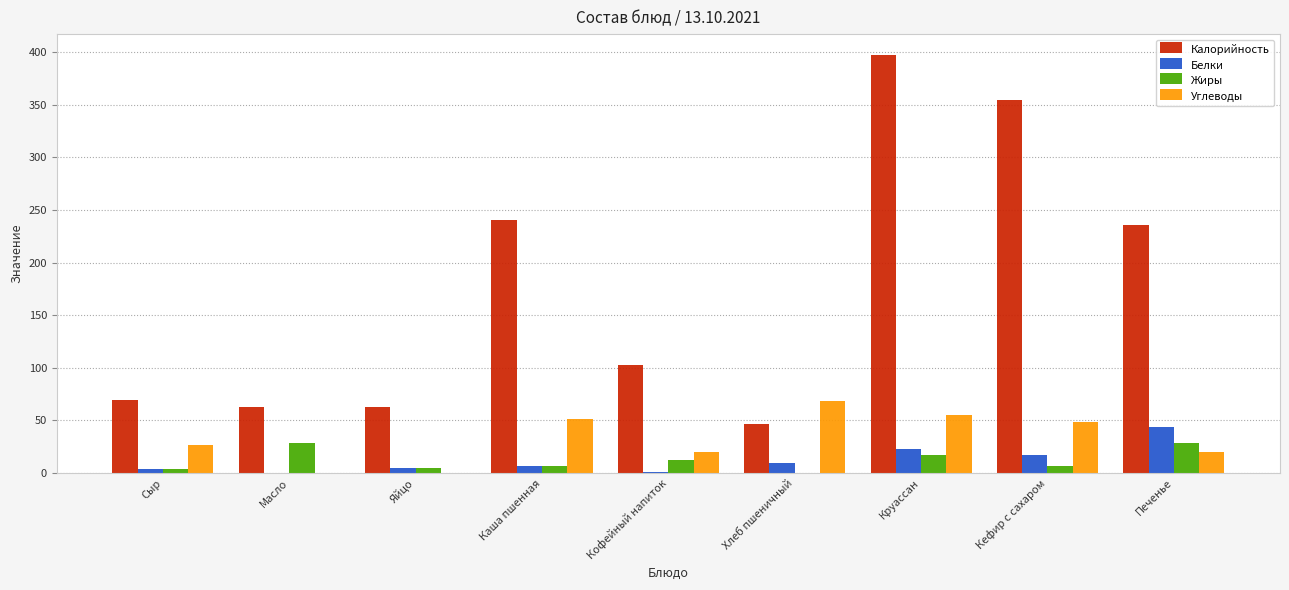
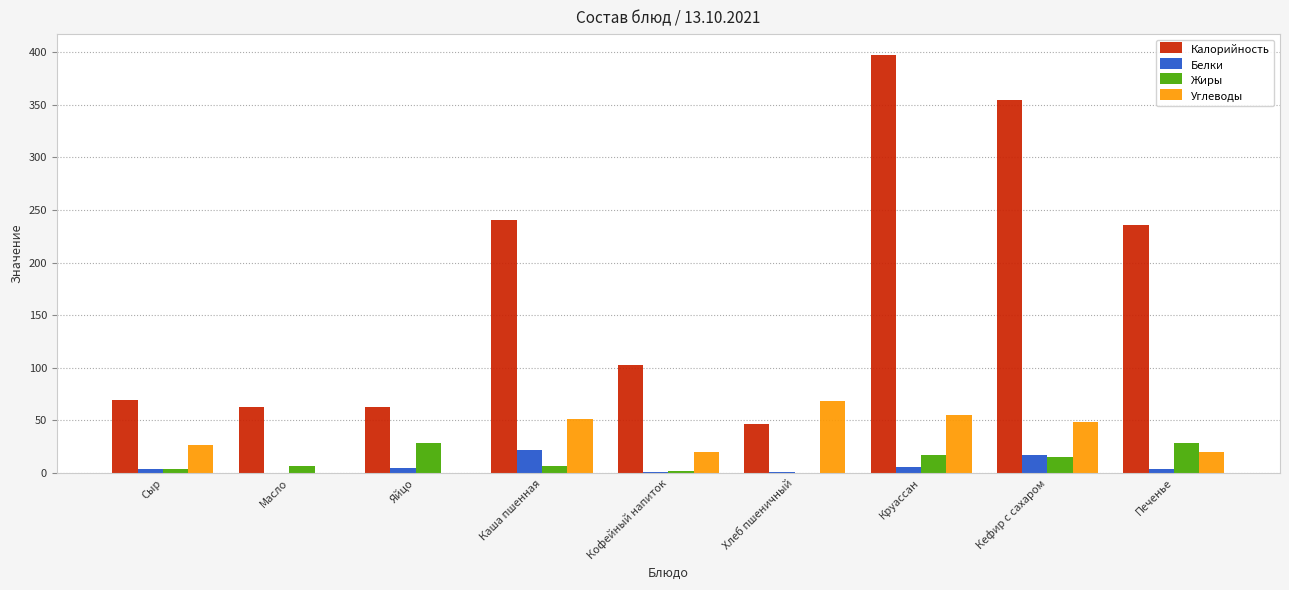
  {
    "Калорийность": {
      "Сыр": 70,
      "Масло": 63,
      "Яйцо": 63,
      "Каша пшенная": 240,
      "Кофейный напиток": 103,
      "Хлеб пшеничный": 47,
      "Круассан": 397,
      "Кефир с сахаром": 354,
      "Печенье": 236
    },
    "Белки": {
      "Сыр": 4,
      "Яйцо": 5,
-     "Каша пшенная": 7,
-     "Хлеб пшеничный": 10,
-     "Круассан": 23,
+     "Каша пшенная": 22,
+     "Хлеб пшеничный": 2,
+     "Круассан": 6,
      "Кефир с сахаром": 17,
-     "Печенье": 44
+     "Печенье": 4
    },
    "Жиры": {
      "Сыр": 4,
-     "Масло": 29,
-     "Яйцо": 5,
+     "Масло": 7,
+     "Яйцо": 29,
      "Каша пшенная": 7,
-     "Кофейный напиток": 12,
+     "Кофейный напиток": 2,
      "Хлеб пшеничный": 0,
      "Круассан": 17,
-     "Кефир с сахаром": 7,
+     "Кефир с сахаром": 15,
      "Печенье": 28
    },
    "Углеводы": {
      "Сыр": 27,
      "Каша пшенная": 51,
      "Кофейный напиток": 20,
      "Хлеб пшеничный": 69,
      "Круассан": 55,
      "Кефир с сахаром": 49,
      "Печенье": 20
    }
  }
